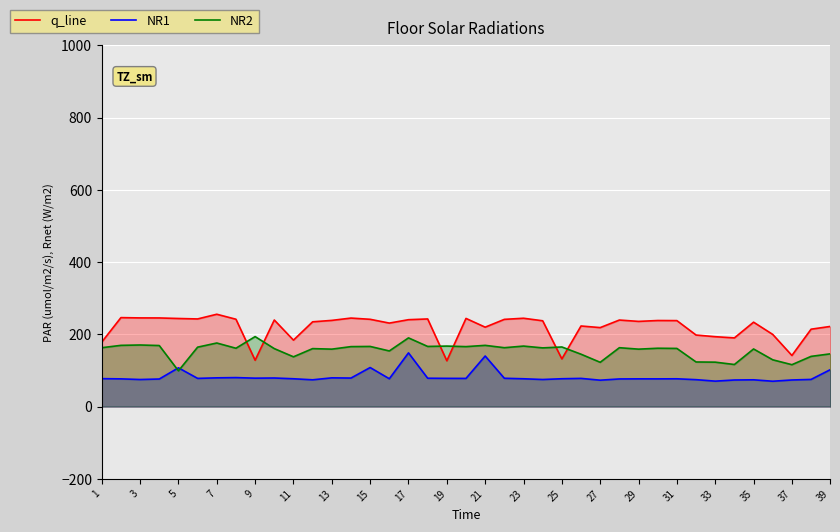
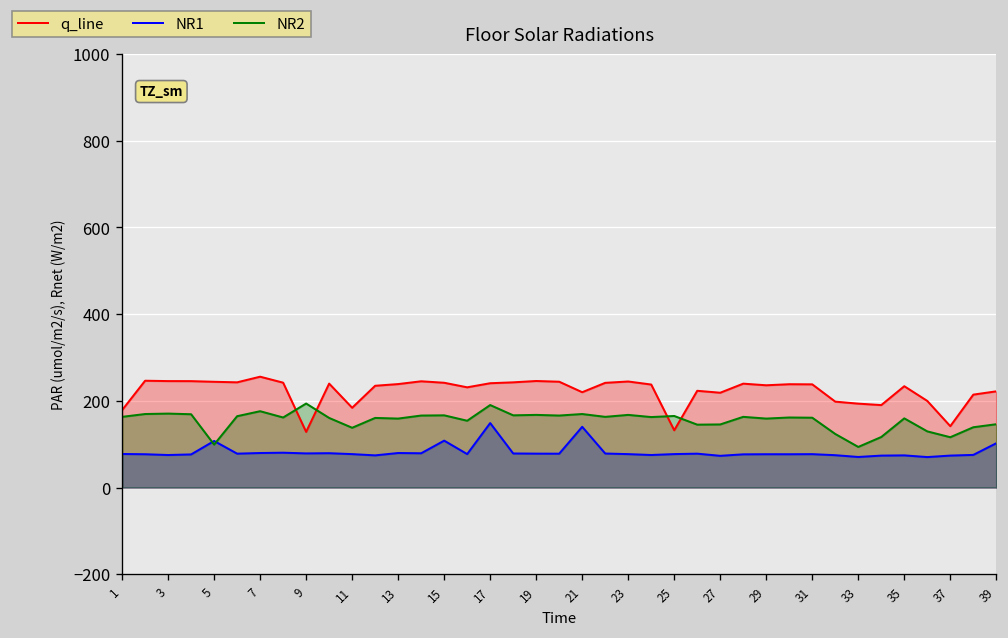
  {
    "q_line": {
      "1": 180,
      "3": 250,
      "5": 240,
      "7": 260,
      "9": 130,
      "11": 180,
      "13": 240,
      "15": 240,
      "17": 240,
-     "19": 130,
+     "19": 250,
      "21": 220,
      "23": 240,
      "25": 130,
      "27": 220,
      "29": 240,
      "31": 240,
      "33": 190,
      "35": 230,
      "37": 140,
      "39": 220
    },
    "NR1": {
      "1": 80,
      "3": 70,
      "5": 110,
      "7": 80,
      "9": 80,
      "11": 80,
      "13": 80,
      "15": 110,
      "17": 150,
      "19": 80,
      "21": 140,
      "23": 80,
      "25": 80,
      "27": 70,
      "29": 80,
      "31": 80,
      "33": 70,
      "35": 70,
      "37": 70,
      "39": 100
    },
    "NR2": {
      "1": 160,
      "3": 170,
      "5": 100,
      "7": 180,
      "9": 190,
      "11": 140,
      "13": 160,
      "15": 170,
      "17": 190,
      "19": 170,
      "21": 170,
      "23": 170,
      "25": 170,
-     "27": 120,
+     "27": 150,
      "29": 160,
      "31": 160,
-     "33": 120,
+     "33": 90,
      "35": 160,
      "37": 120,
      "39": 150
    }
  }
